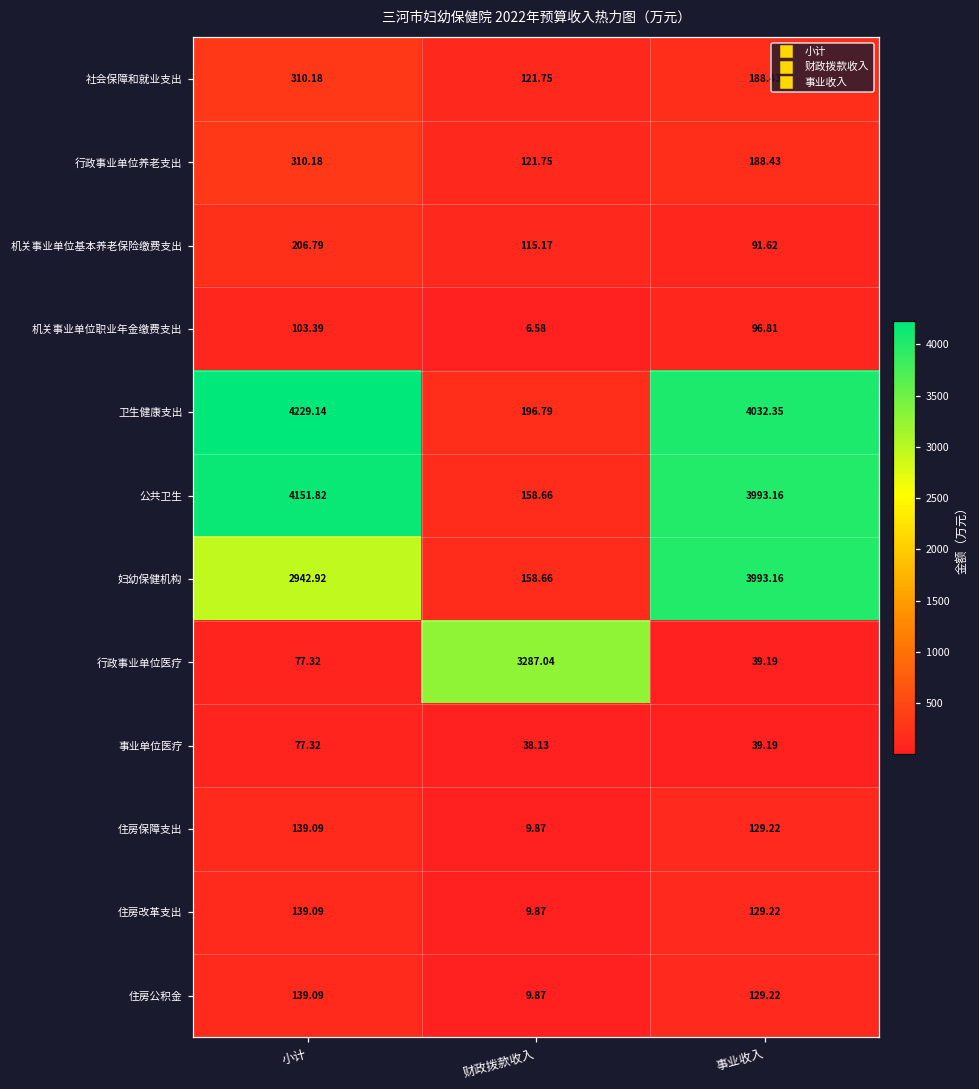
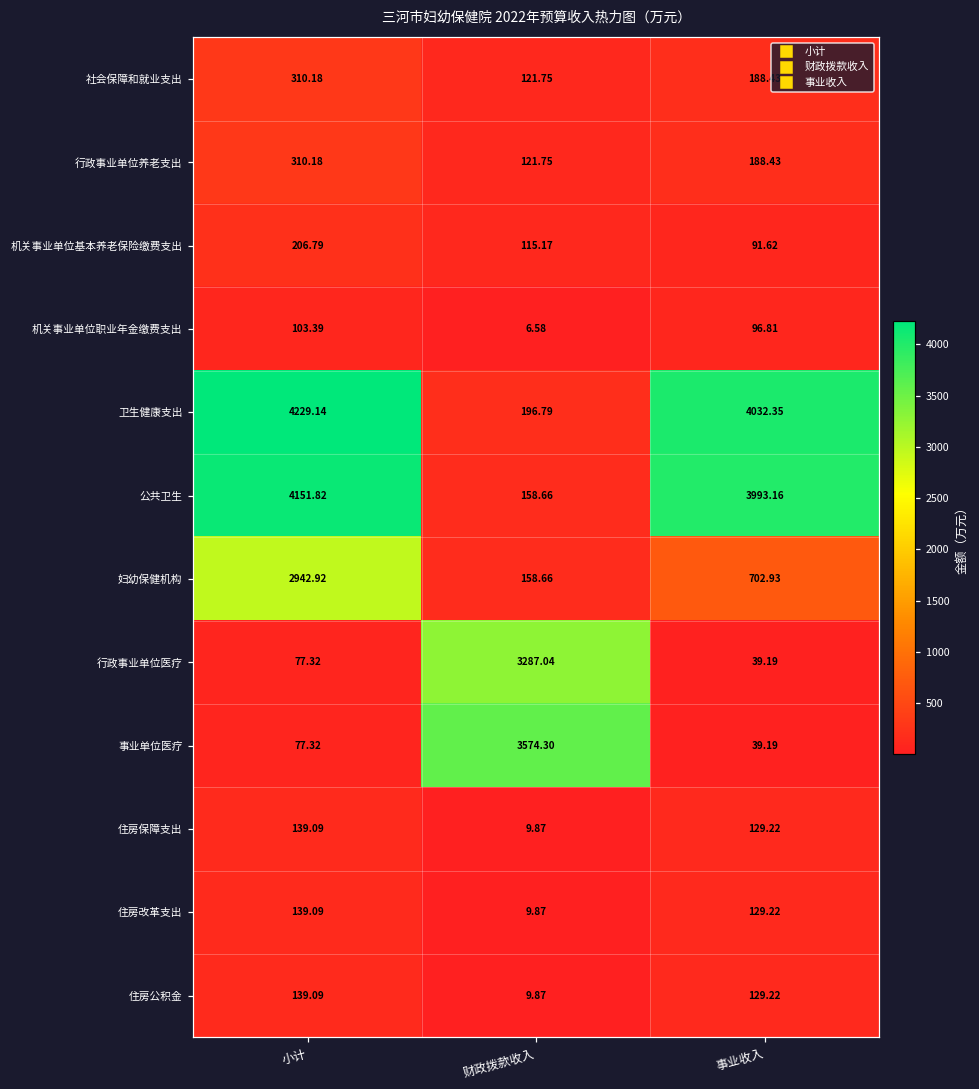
  {
    "社会保障和就业支出": {
      "小计": 310.18,
      "财政拨款收入": 121.75
    },
    "行政事业单位养老支出": {
      "小计": 310.18,
      "财政拨款收入": 121.75,
      "事业收入": 188.43
    },
    "机关事业单位基本养老保险缴费支出": {
      "小计": 206.79,
      "财政拨款收入": 115.17,
      "事业收入": 91.62
    },
    "机关事业单位职业年金缴费支出": {
      "小计": 103.39,
      "财政拨款收入": 6.58,
      "事业收入": 96.81
    },
    "卫生健康支出": {
      "小计": 4229.14,
      "财政拨款收入": 196.79,
      "事业收入": 4032.35
    },
    "公共卫生": {
      "小计": 4151.82,
      "财政拨款收入": 158.66,
      "事业收入": 3993.16
    },
    "妇幼保健机构": {
      "小计": 2942.92,
      "财政拨款收入": 158.66,
-     "事业收入": 3993.16
+     "事业收入": 702.93
    },
    "行政事业单位医疗": {
      "小计": 77.32,
      "财政拨款收入": 3287.04,
      "事业收入": 39.19
    },
    "事业单位医疗": {
      "小计": 77.32,
-     "财政拨款收入": 38.13,
+     "财政拨款收入": 3574.30,
      "事业收入": 39.19
    },
    "住房保障支出": {
      "小计": 139.09,
      "财政拨款收入": 9.87,
      "事业收入": 129.22
    },
    "住房改革支出": {
      "小计": 139.09,
      "财政拨款收入": 9.87,
      "事业收入": 129.22
    },
    "住房公积金": {
      "小计": 139.09,
      "财政拨款收入": 9.87,
      "事业收入": 129.22
    }
  }
